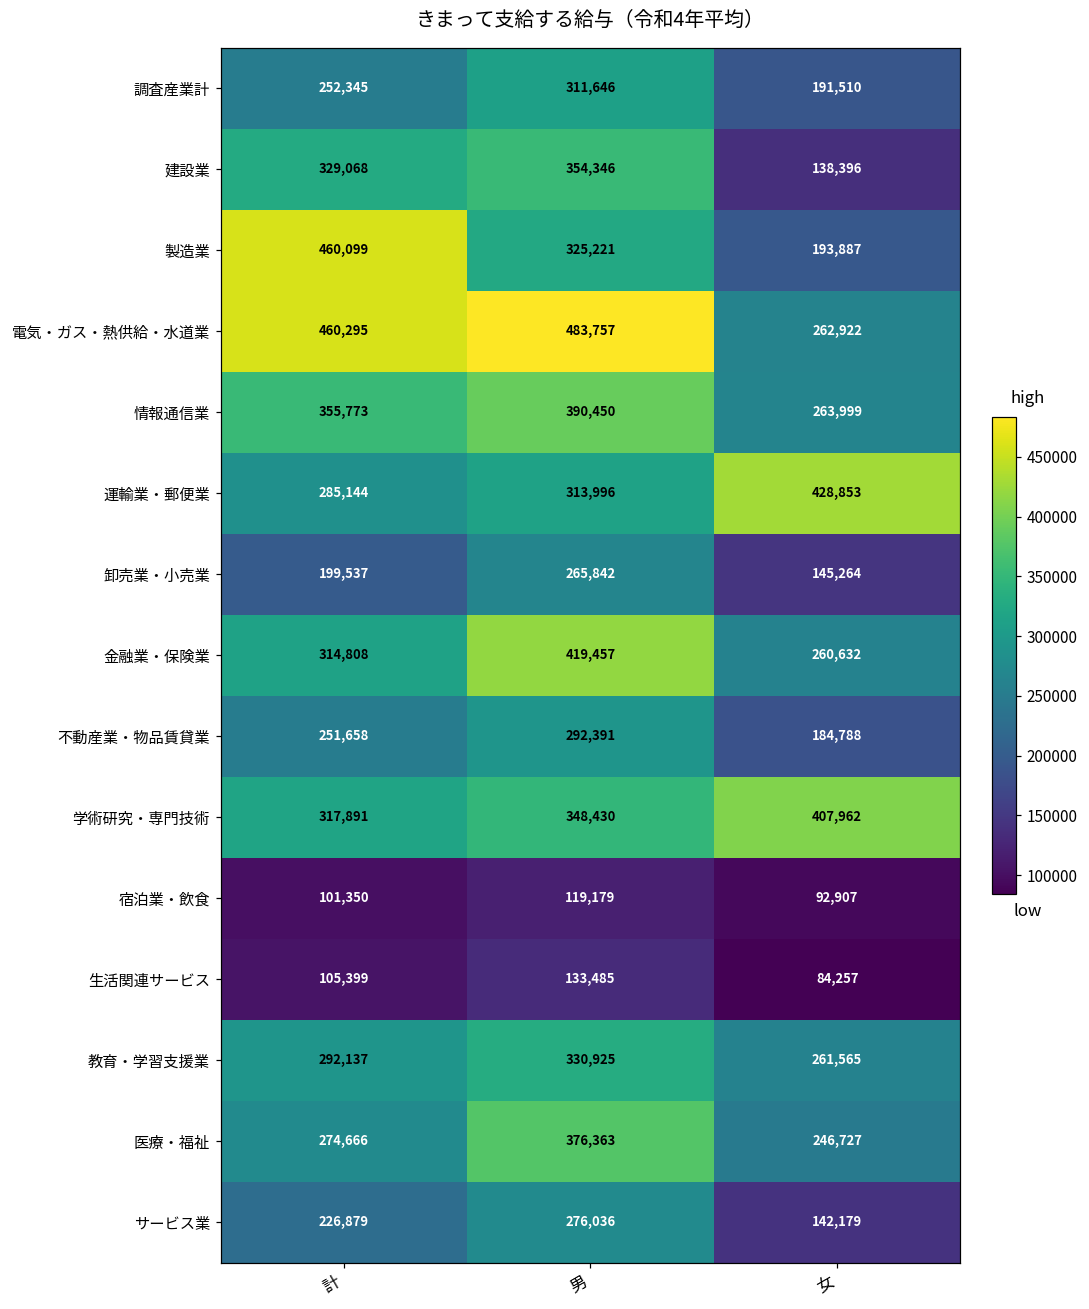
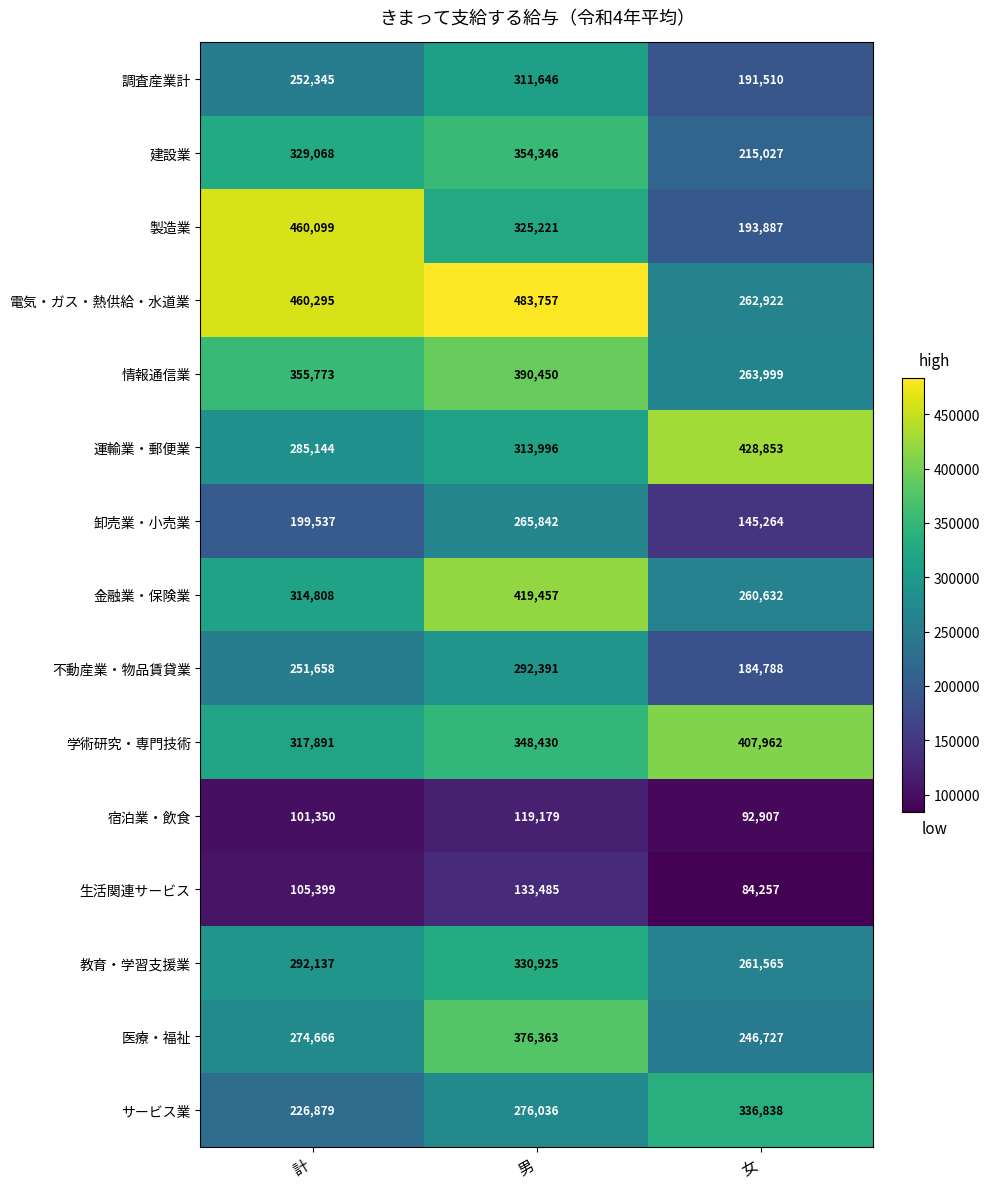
  {
    "調査産業計": {
      "計": "252,345",
      "男": "311,646",
      "女": "191,510"
    },
    "建設業": {
      "計": "329,068",
      "男": "354,346",
-     "女": "138,396"
+     "女": "215,027"
    },
    "製造業": {
      "計": "460,099",
      "男": "325,221",
      "女": "193,887"
    },
    "電気・ガス・熱供給・水道業": {
      "計": "460,295",
      "男": "483,757",
      "女": "262,922"
    },
    "情報通信業": {
      "計": "355,773",
      "男": "390,450",
      "女": "263,999"
    },
    "運輸業・郵便業": {
      "計": "285,144",
      "男": "313,996",
      "女": "428,853"
    },
    "卸売業・小売業": {
      "計": "199,537",
      "男": "265,842",
      "女": "145,264"
    },
    "金融業・保険業": {
      "計": "314,808",
      "男": "419,457",
      "女": "260,632"
    },
    "不動産業・物品賃貸業": {
      "計": "251,658",
      "男": "292,391",
      "女": "184,788"
    },
    "学術研究・専門技術": {
      "計": "317,891",
      "男": "348,430",
      "女": "407,962"
    },
    "宿泊業・飲食": {
      "計": "101,350",
      "男": "119,179",
      "女": "92,907"
    },
    "生活関連サービス": {
      "計": "105,399",
      "男": "133,485",
      "女": "84,257"
    },
    "教育・学習支援業": {
      "計": "292,137",
      "男": "330,925",
      "女": "261,565"
    },
    "医療・福祉": {
      "計": "274,666",
      "男": "376,363",
      "女": "246,727"
    },
    "サービス業": {
      "計": "226,879",
      "男": "276,036",
-     "女": "142,179"
+     "女": "336,838"
    }
  }
